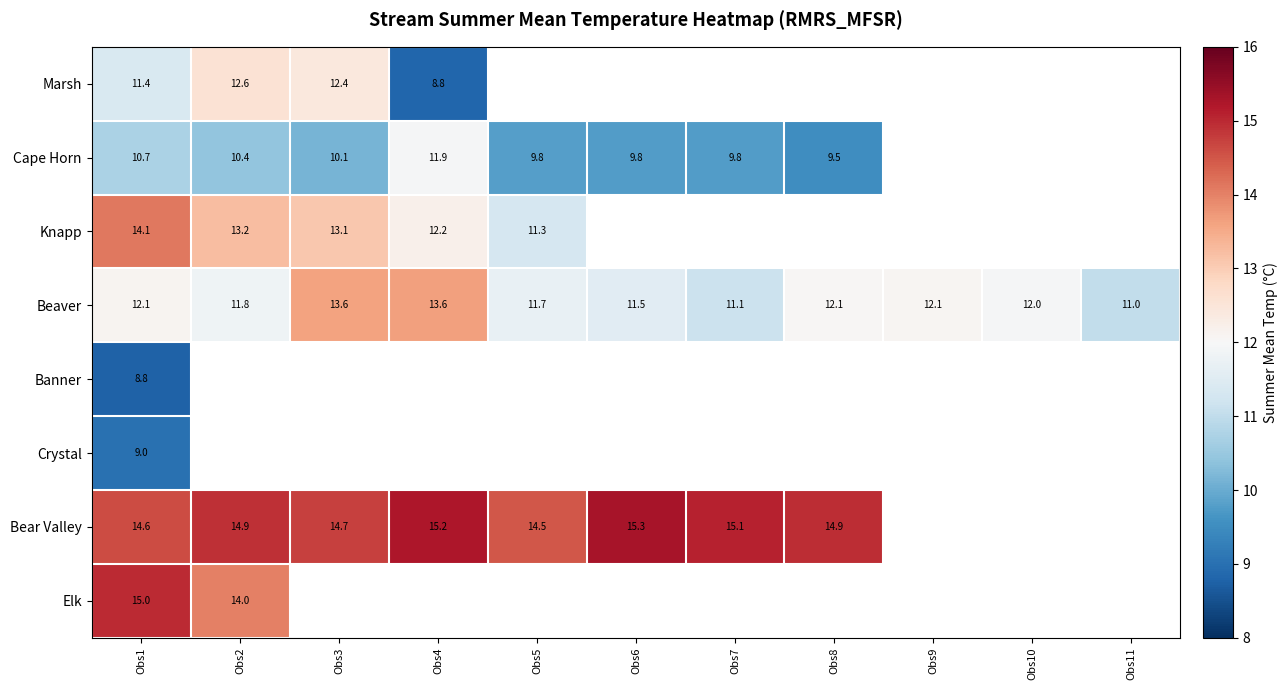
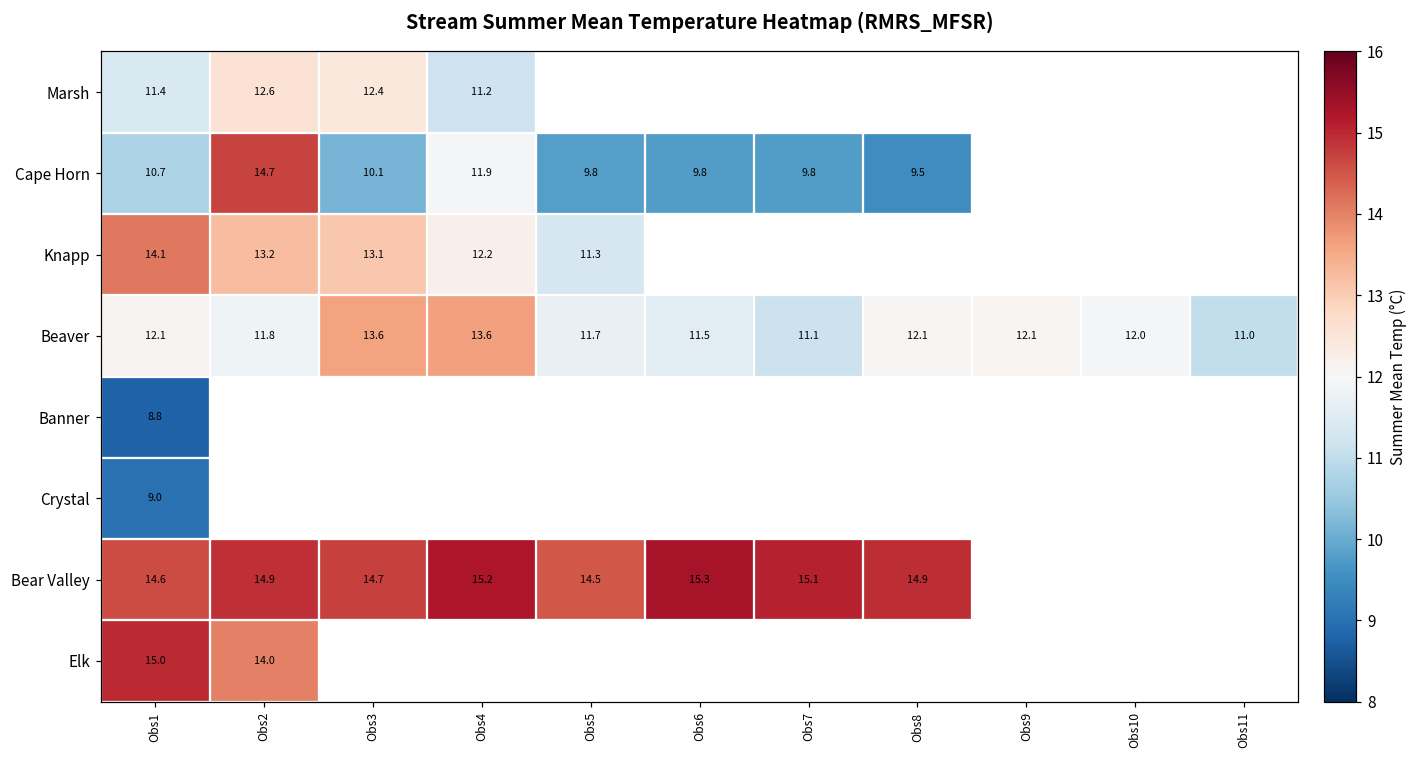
  {
    "Marsh": {
      "Obs1": 11.4,
      "Obs2": 12.6,
      "Obs3": 12.4,
-     "Obs4": 8.8
+     "Obs4": 11.2
    },
    "Cape Horn": {
      "Obs1": 10.7,
-     "Obs2": 10.4,
+     "Obs2": 14.7,
      "Obs3": 10.1,
      "Obs4": 11.9,
      "Obs5": 9.8,
      "Obs6": 9.8,
      "Obs7": 9.8,
      "Obs8": 9.5
    },
    "Knapp": {
      "Obs1": 14.1,
      "Obs2": 13.2,
      "Obs3": 13.1,
      "Obs4": 12.2,
      "Obs5": 11.3
    },
    "Beaver": {
      "Obs1": 12.1,
      "Obs2": 11.8,
      "Obs3": 13.6,
      "Obs4": 13.6,
      "Obs5": 11.7,
      "Obs6": 11.5,
      "Obs7": 11.1,
      "Obs8": 12.1,
      "Obs9": 12.1,
      "Obs10": 12.0,
      "Obs11": 11.0
    },
    "Banner": {
      "Obs1": 8.8
    },
    "Crystal": {
      "Obs1": 9.0
    },
    "Bear Valley": {
      "Obs1": 14.6,
      "Obs2": 14.9,
      "Obs3": 14.7,
      "Obs4": 15.2,
      "Obs5": 14.5,
      "Obs6": 15.3,
      "Obs7": 15.1,
      "Obs8": 14.9
    },
    "Elk": {
      "Obs1": 15.0,
      "Obs2": 14.0
    }
  }
